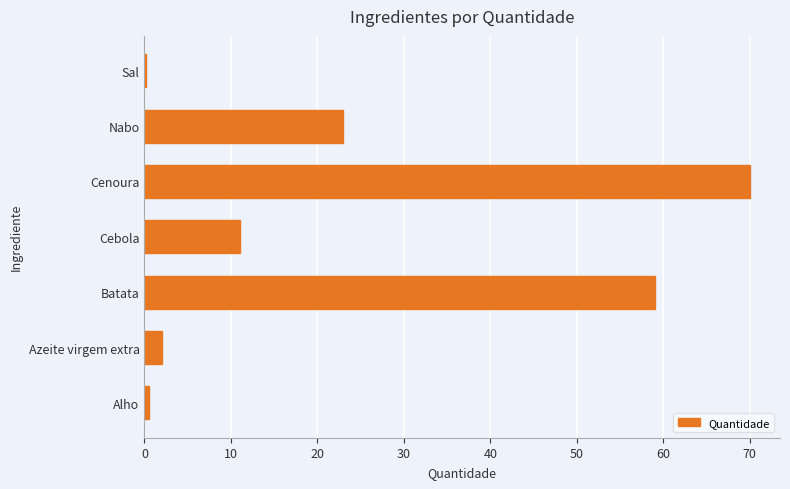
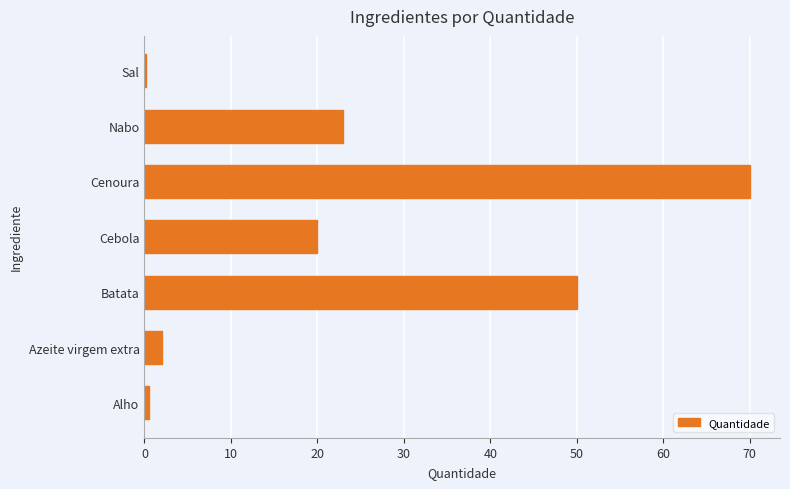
  {
    "Nabo": 23,
    "Cenoura": 70,
-   "Cebola": 11,
-   "Batata": 59,
+   "Cebola": 20,
+   "Batata": 50,
    "Azeite virgem extra": 2,
    "Alho": 1
  }
